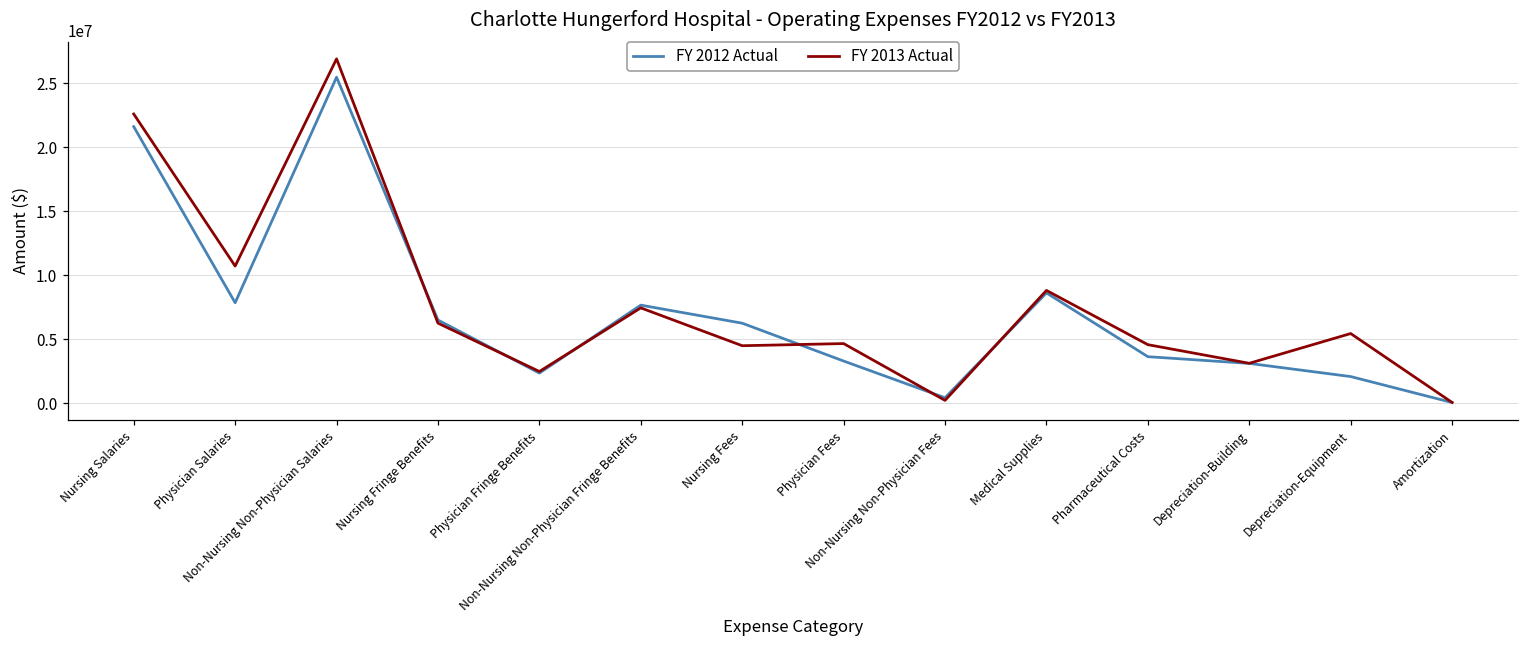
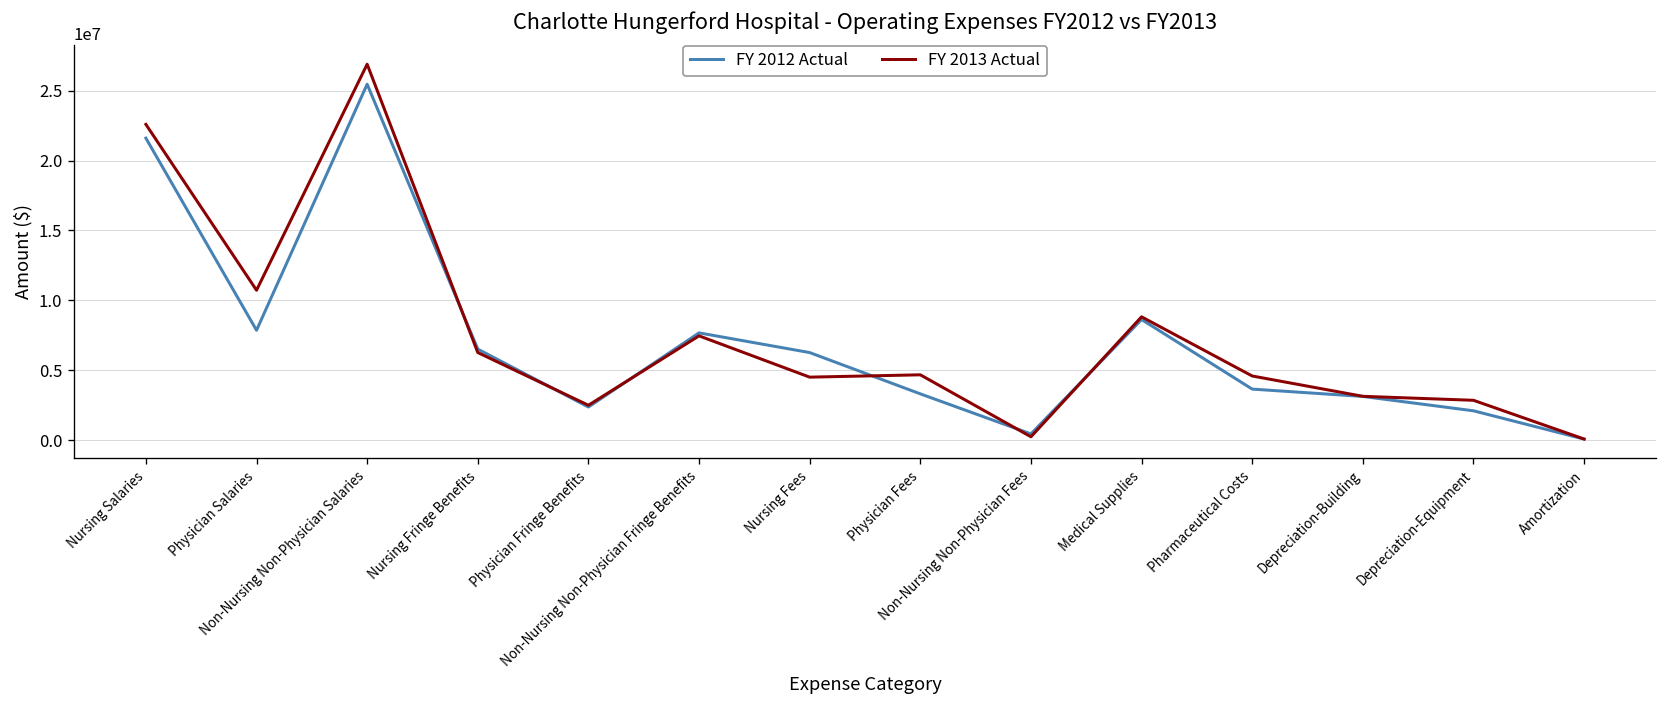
  {
    "FY 2012 Actual": {
      "Nursing Salaries": 21600000,
      "Physician Salaries": 7900000,
      "Non-Nursing Non-Physician Salaries": 25500000,
      "Nursing Fringe Benefits": 6500000,
      "Nursing Fees": 6300000,
      "Physician Fees": 3300000,
      "Pharmaceutical Costs": 3600000,
      "Depreciation-Equipment": 2100000
    },
    "FY 2013 Actual": {
      "Nursing Salaries": 22600000,
      "Physician Salaries": 10700000,
      "Non-Nursing Non-Physician Salaries": 26900000,
      "Nursing Fringe Benefits": 6300000,
      "Nursing Fees": 4500000,
      "Physician Fees": 4700000,
      "Pharmaceutical Costs": 4600000,
-     "Depreciation-Equipment": 5500000
+     "Depreciation-Equipment": 2800000
    }
  }
